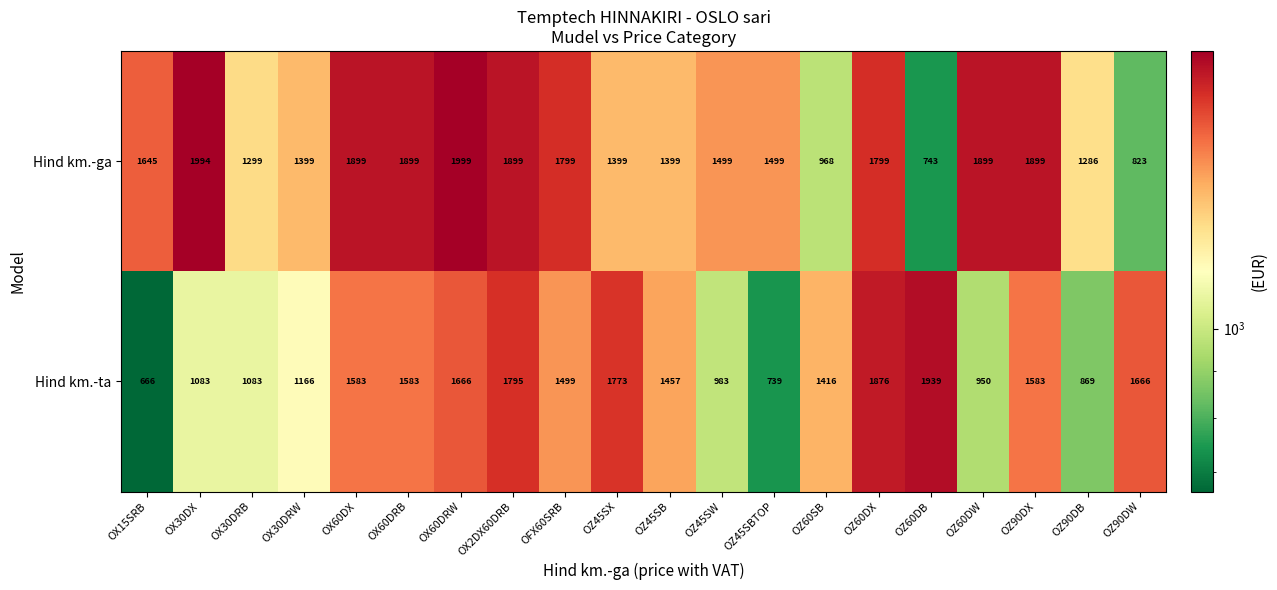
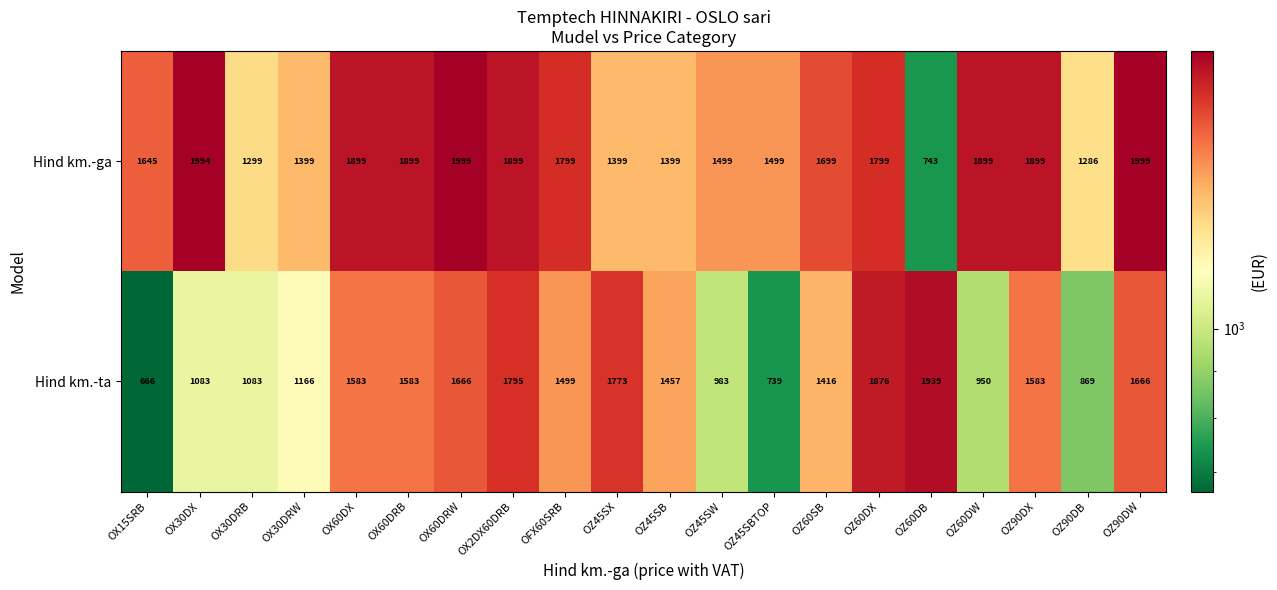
  {
    "Hind km.-ga": {
      "OX15SRB": 1645,
      "OX30DX": 1994,
      "OX30DRB": 1299,
      "OX30DRW": 1399,
      "OX60DX": 1899,
      "OX60DRB": 1899,
      "OX60DRW": 1999,
      "OX2DX60DRB": 1899,
      "OFX60SRB": 1799,
      "OZ45SX": 1399,
      "OZ45SB": 1399,
      "OZ45SW": 1499,
      "OZ45SBTOP": 1499,
-     "OZ60SB": 968,
+     "OZ60SB": 1699,
      "OZ60DX": 1799,
      "OZ60DB": 743,
      "OZ60DW": 1899,
      "OZ90DX": 1899,
      "OZ90DB": 1286,
-     "OZ90DW": 823
+     "OZ90DW": 1999
    },
    "Hind km.-ta": {
      "OX15SRB": 666,
      "OX30DX": 1083,
      "OX30DRB": 1083,
      "OX30DRW": 1166,
      "OX60DX": 1583,
      "OX60DRB": 1583,
      "OX60DRW": 1666,
      "OX2DX60DRB": 1795,
      "OFX60SRB": 1499,
      "OZ45SX": 1773,
      "OZ45SB": 1457,
      "OZ45SW": 983,
      "OZ45SBTOP": 739,
      "OZ60SB": 1416,
      "OZ60DX": 1876,
      "OZ60DB": 1939,
      "OZ60DW": 950,
      "OZ90DX": 1583,
      "OZ90DB": 869,
      "OZ90DW": 1666
    }
  }
